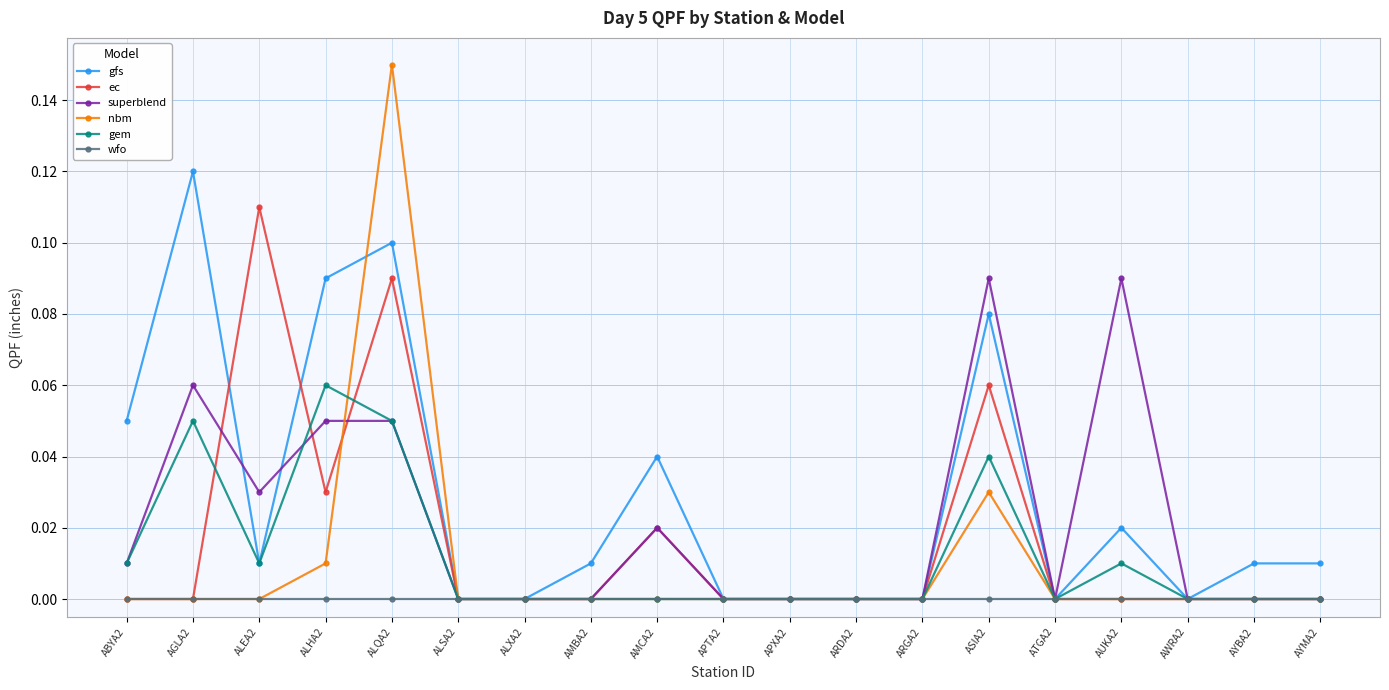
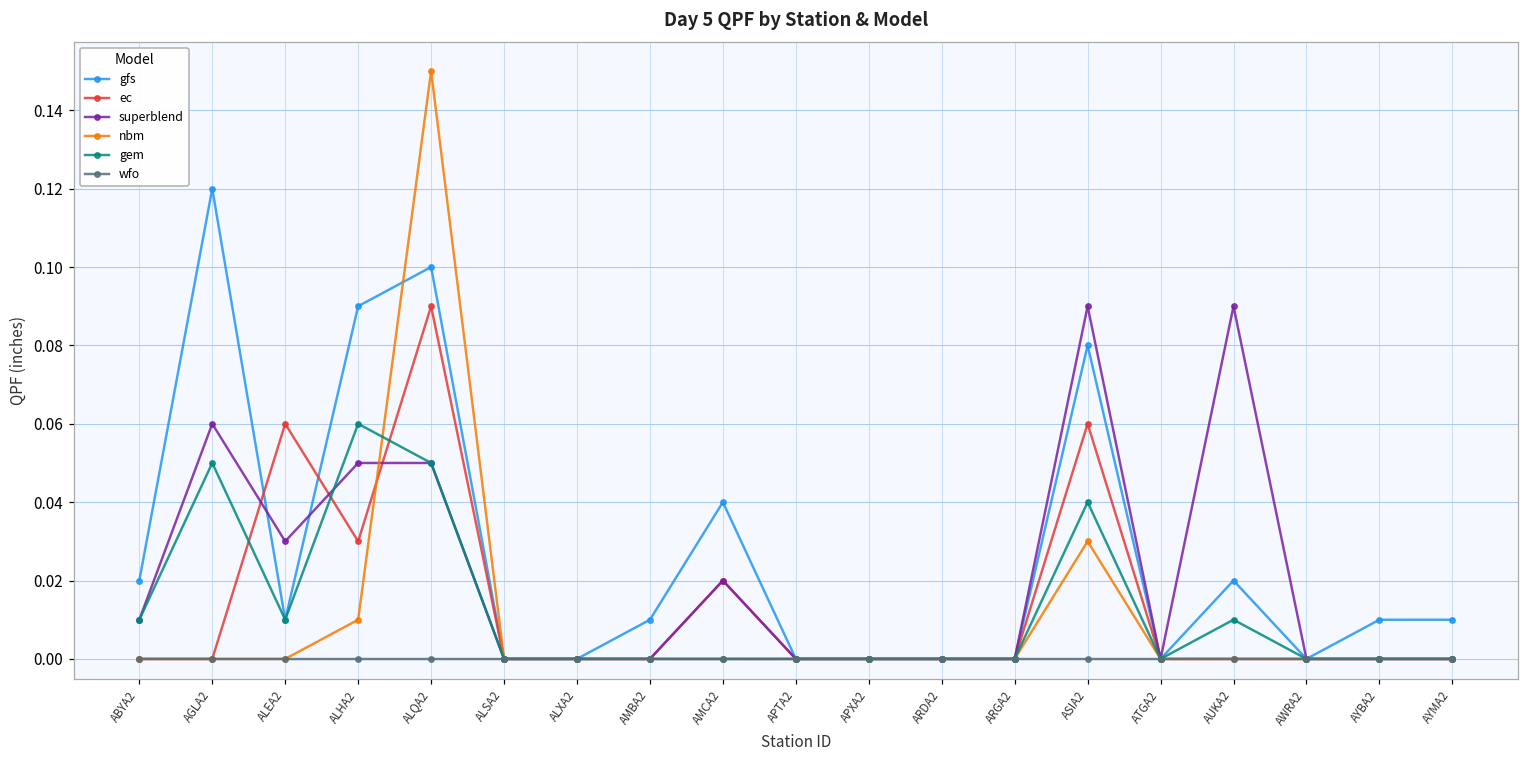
  {
    "gfs": {
-     "ABYA2": 0.05,
+     "ABYA2": 0.02,
      "AGLA2": 0.12,
      "ALHA2": 0.09,
      "ALQA2": 0.10,
      "AMBA2": 0.01,
      "AMCA2": 0.04,
      "ASIA2": 0.08,
      "AUKA2": 0.02,
      "AYBA2": 0.01,
      "AYMA2": 0.01
    },
    "ec": {
-     "ALEA2": 0.11,
+     "ALEA2": 0.06,
      "ALHA2": 0.03,
      "ALQA2": 0.09,
      "ASIA2": 0.06
    },
    "superblend": {
      "AGLA2": 0.06,
      "ALEA2": 0.03,
      "ALHA2": 0.05,
      "ASIA2": 0.09,
      "AUKA2": 0.09
    },
    "nbm": {
      "ALHA2": 0.01,
      "ALQA2": 0.15,
      "ASIA2": 0.03
    },
    "gem": {
      "AGLA2": 0.05,
      "ALHA2": 0.06,
      "ASIA2": 0.04,
      "AUKA2": 0.01
    },
    "wfo": {
      "ALHA2": 0.00,
      "ALQA2": 0.00,
      "ASIA2": 0.00
    }
  }
